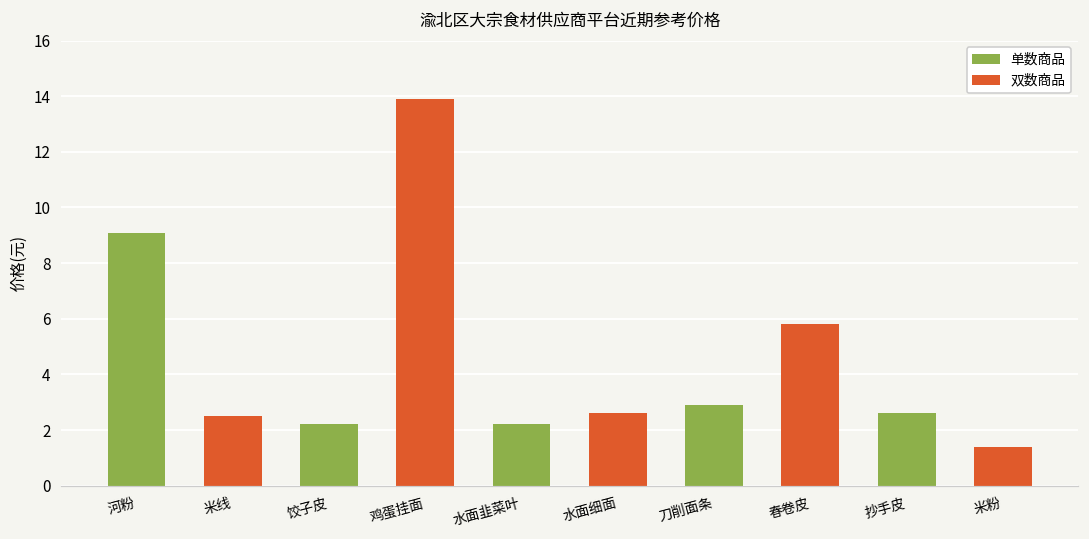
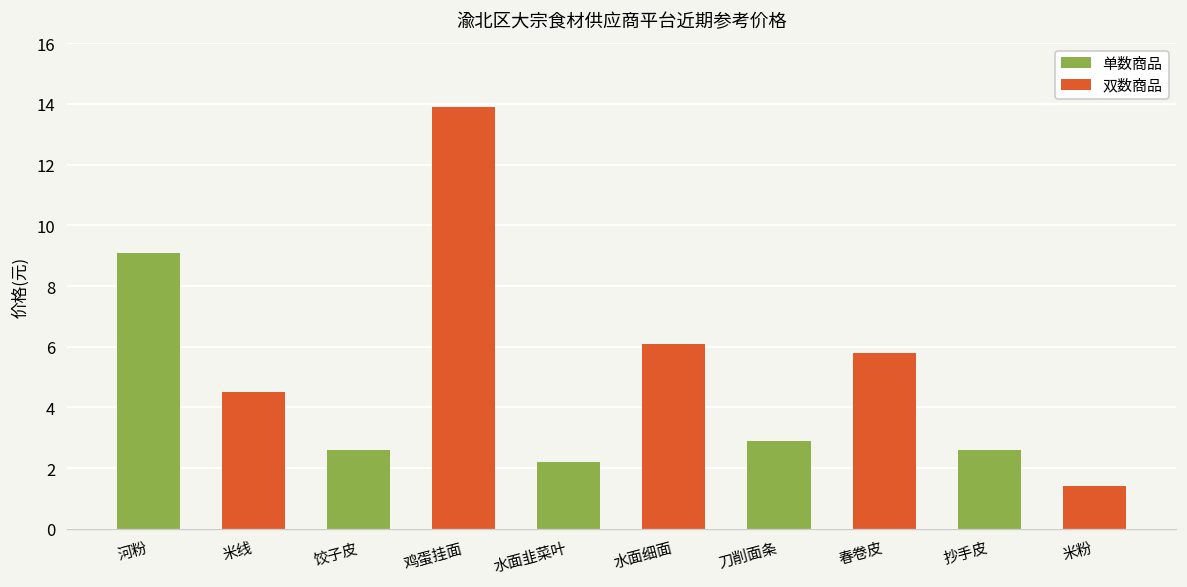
  {
    "河粉": 9.1,
-   "米线": 2.5,
-   "饺子皮": 2.2,
+   "米线": 4.5,
+   "饺子皮": 2.6,
    "鸡蛋挂面": 13.9,
    "水面韭菜叶": 2.2,
-   "水面细面": 2.6,
+   "水面细面": 6.1,
    "刀削面条": 2.9,
    "春卷皮": 5.8,
    "抄手皮": 2.6,
    "米粉": 1.4
  }
